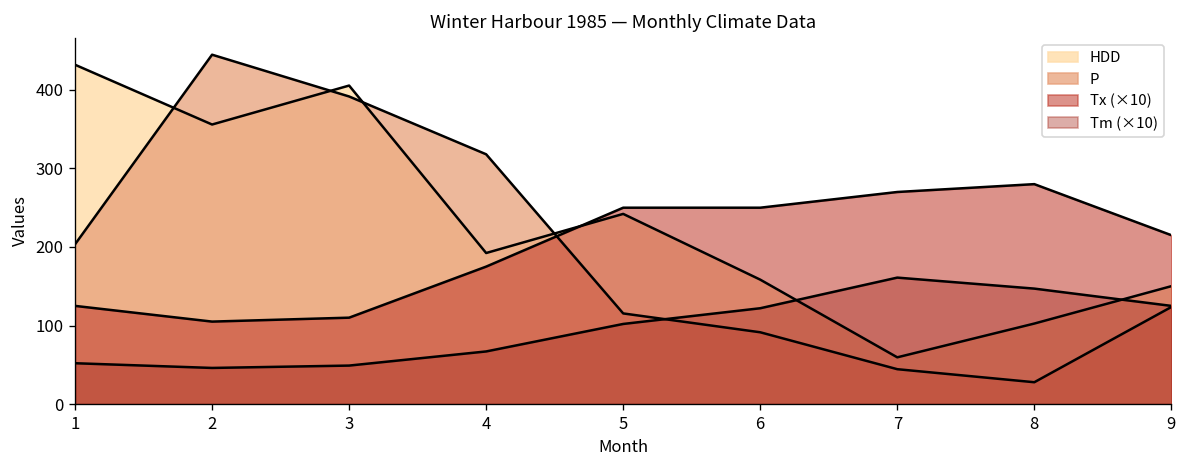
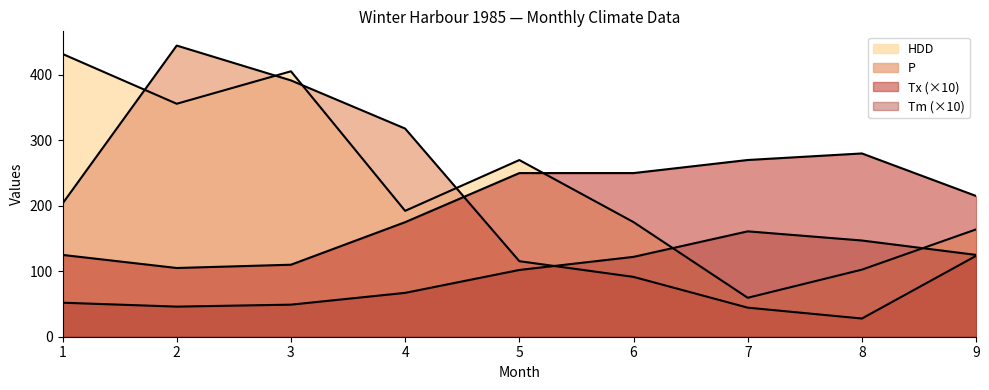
  {
    "HDD": {
      "1": 430,
      "2": 360,
      "3": 410,
      "4": 190,
-     "5": 240,
-     "6": 160,
+     "5": 270,
+     "6": 180,
      "7": 60,
      "8": 100,
-     "9": 150
+     "9": 160
    }
  }
